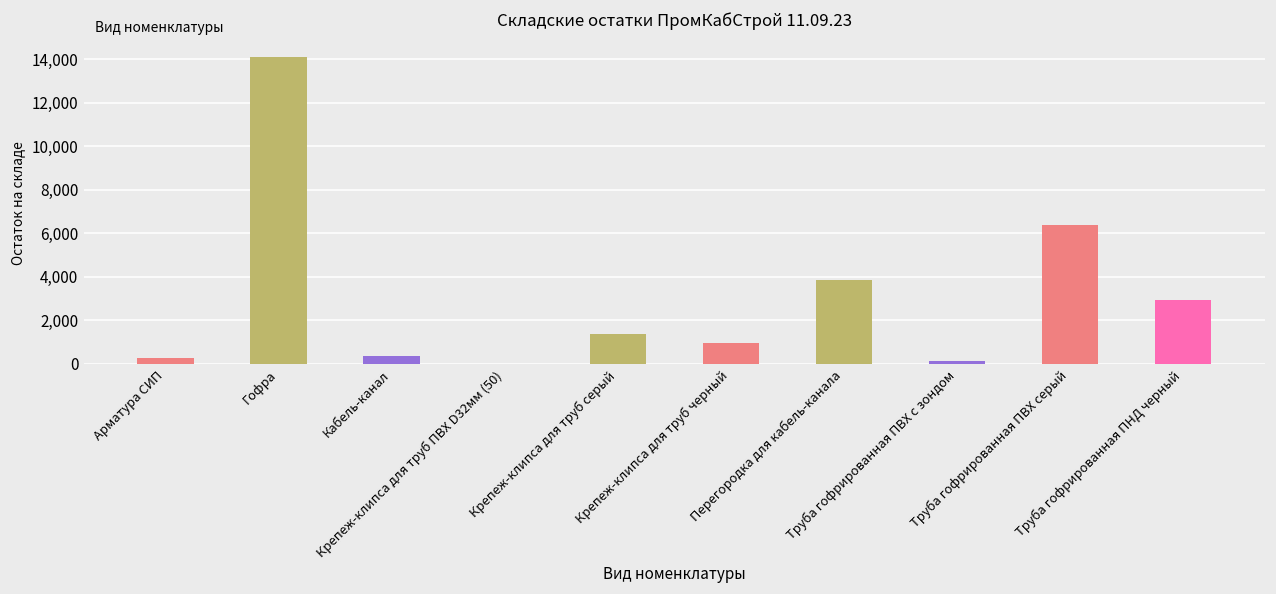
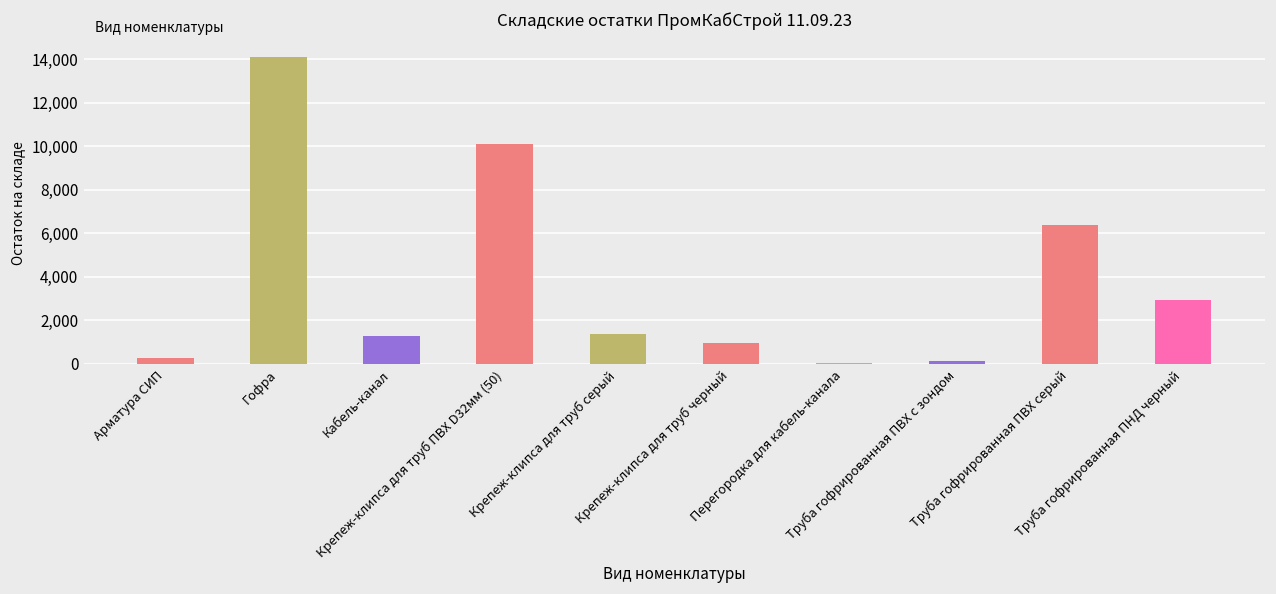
  {
    "Арматура СИП": "300",
    "Гофра": "14,100",
-   "Кабель-канал": "400",
-   "Крепеж-клипса для труб ПВХ D32мм (50)": "0",
+   "Кабель-канал": "1,300",
+   "Крепеж-клипса для труб ПВХ D32мм (50)": "10,100",
    "Крепеж-клипса для труб серый": "1,400",
    "Крепеж-клипса для труб черный": "1,000",
-   "Перегородка для кабель-канала": "3,800",
+   "Перегородка для кабель-канала": "0",
    "Труба гофрированная ПВХ с зондом": "200",
    "Труба гофрированная ПВХ серый": "6,400",
    "Труба гофрированная ПНД черный": "2,900"
  }
